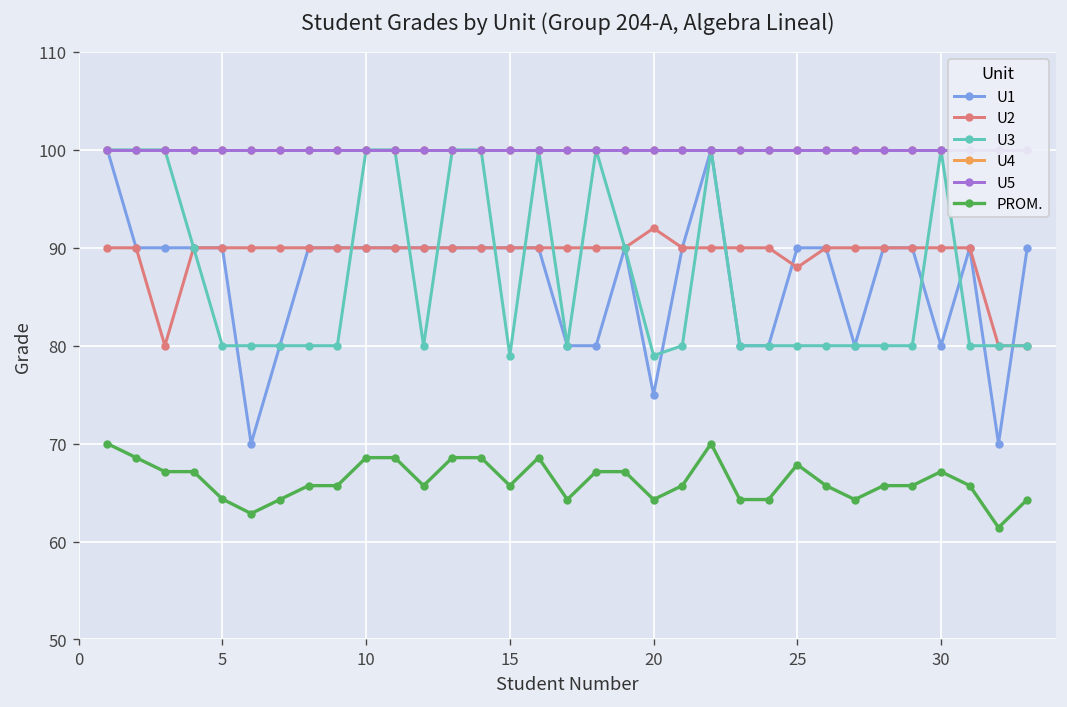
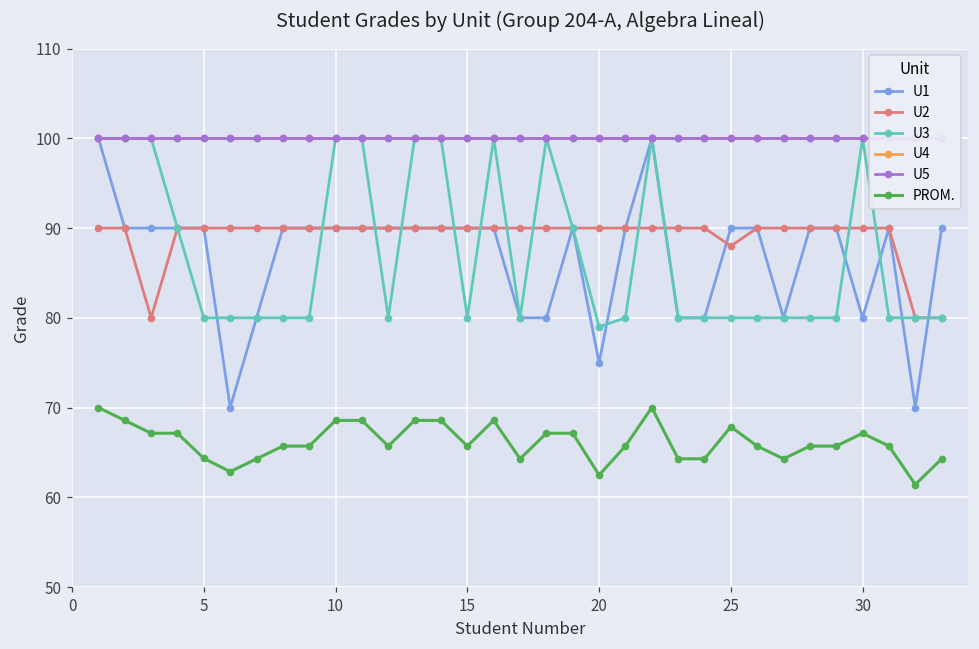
  {
    "U1": {
      "20": 75,
      "25": 90,
      "30": 80
    },
    "U2": {
-     "20": 92,
+     "20": 90,
      "25": 88,
      "30": 90
    },
    "U3": {
      "5": 80,
-     "15": 79,
+     "15": 80,
      "20": 79,
      "25": 80
    },
    "U5": {
      "5": 100,
      "15": 100,
      "20": 100,
      "25": 100
    },
    "PROM.": {
      "5": 64,
      "10": 69,
      "15": 66,
-     "20": 64,
+     "20": 62,
      "25": 68,
      "30": 67
    }
  }
